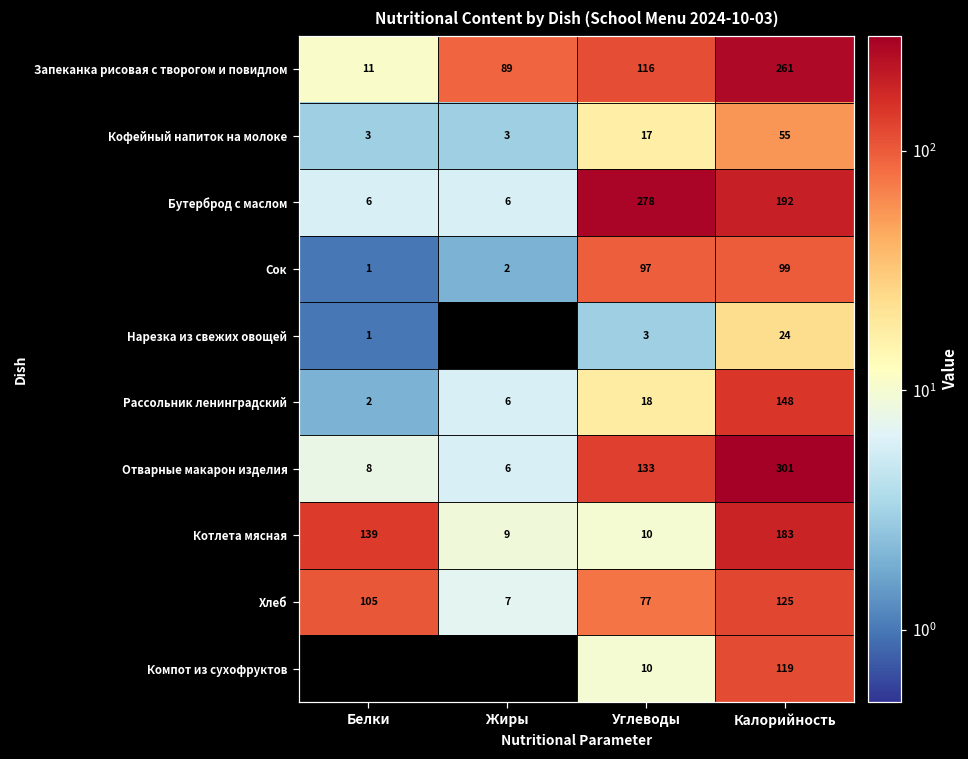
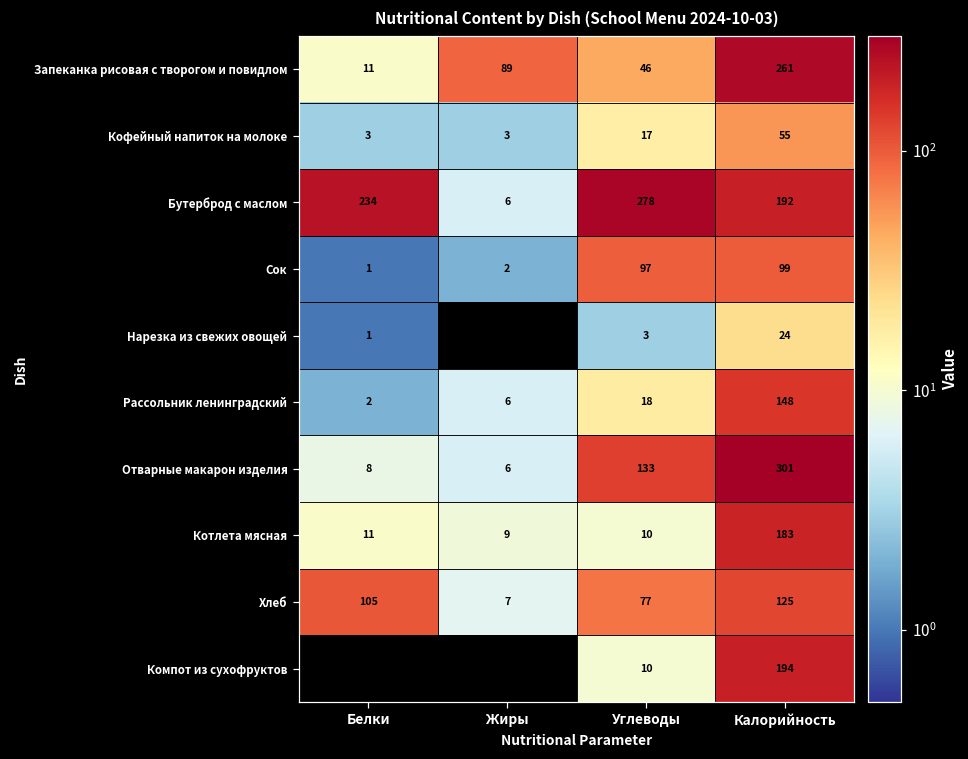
  {
    "Запеканка рисовая с творогом и повидлом": {
      "Белки": 11,
      "Жиры": 89,
-     "Углеводы": 116,
+     "Углеводы": 46,
      "Калорийность": 261
    },
    "Кофейный напиток на молоке": {
      "Белки": 3,
      "Жиры": 3,
      "Углеводы": 17,
      "Калорийность": 55
    },
    "Бутерброд с маслом": {
-     "Белки": 6,
+     "Белки": 234,
      "Жиры": 6,
      "Углеводы": 278,
      "Калорийность": 192
    },
    "Сок": {
      "Белки": 1,
      "Жиры": 2,
      "Углеводы": 97,
      "Калорийность": 99
    },
    "Нарезка из свежих овощей": {
      "Белки": 1,
      "Углеводы": 3,
      "Калорийность": 24
    },
    "Рассольник ленинградский": {
      "Белки": 2,
      "Жиры": 6,
      "Углеводы": 18,
      "Калорийность": 148
    },
    "Отварные макарон изделия": {
      "Белки": 8,
      "Жиры": 6,
      "Углеводы": 133,
      "Калорийность": 301
    },
    "Котлета мясная": {
-     "Белки": 139,
+     "Белки": 11,
      "Жиры": 9,
      "Углеводы": 10,
      "Калорийность": 183
    },
    "Хлеб": {
      "Белки": 105,
      "Жиры": 7,
      "Углеводы": 77,
      "Калорийность": 125
    },
    "Компот из сухофруктов": {
      "Углеводы": 10,
-     "Калорийность": 119
+     "Калорийность": 194
    }
  }
